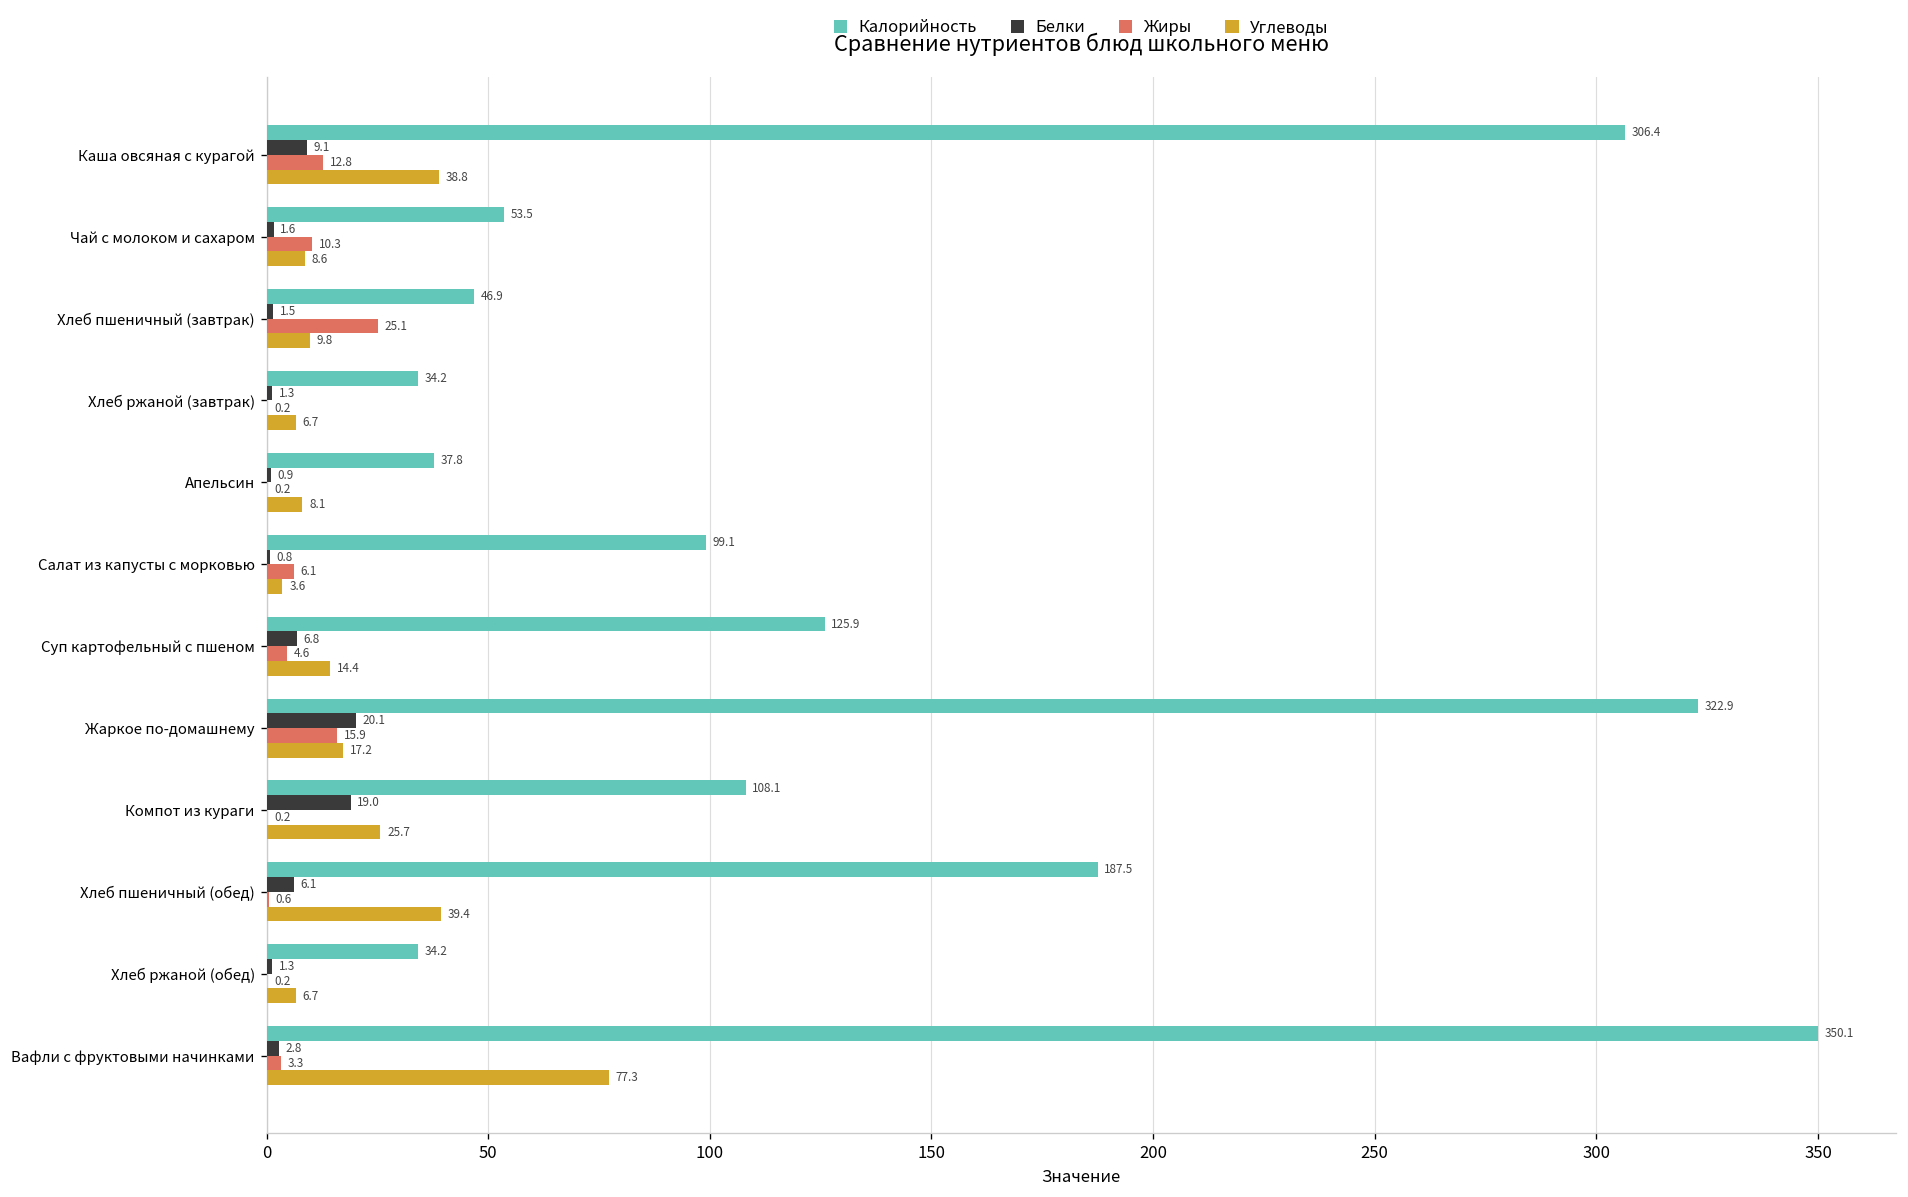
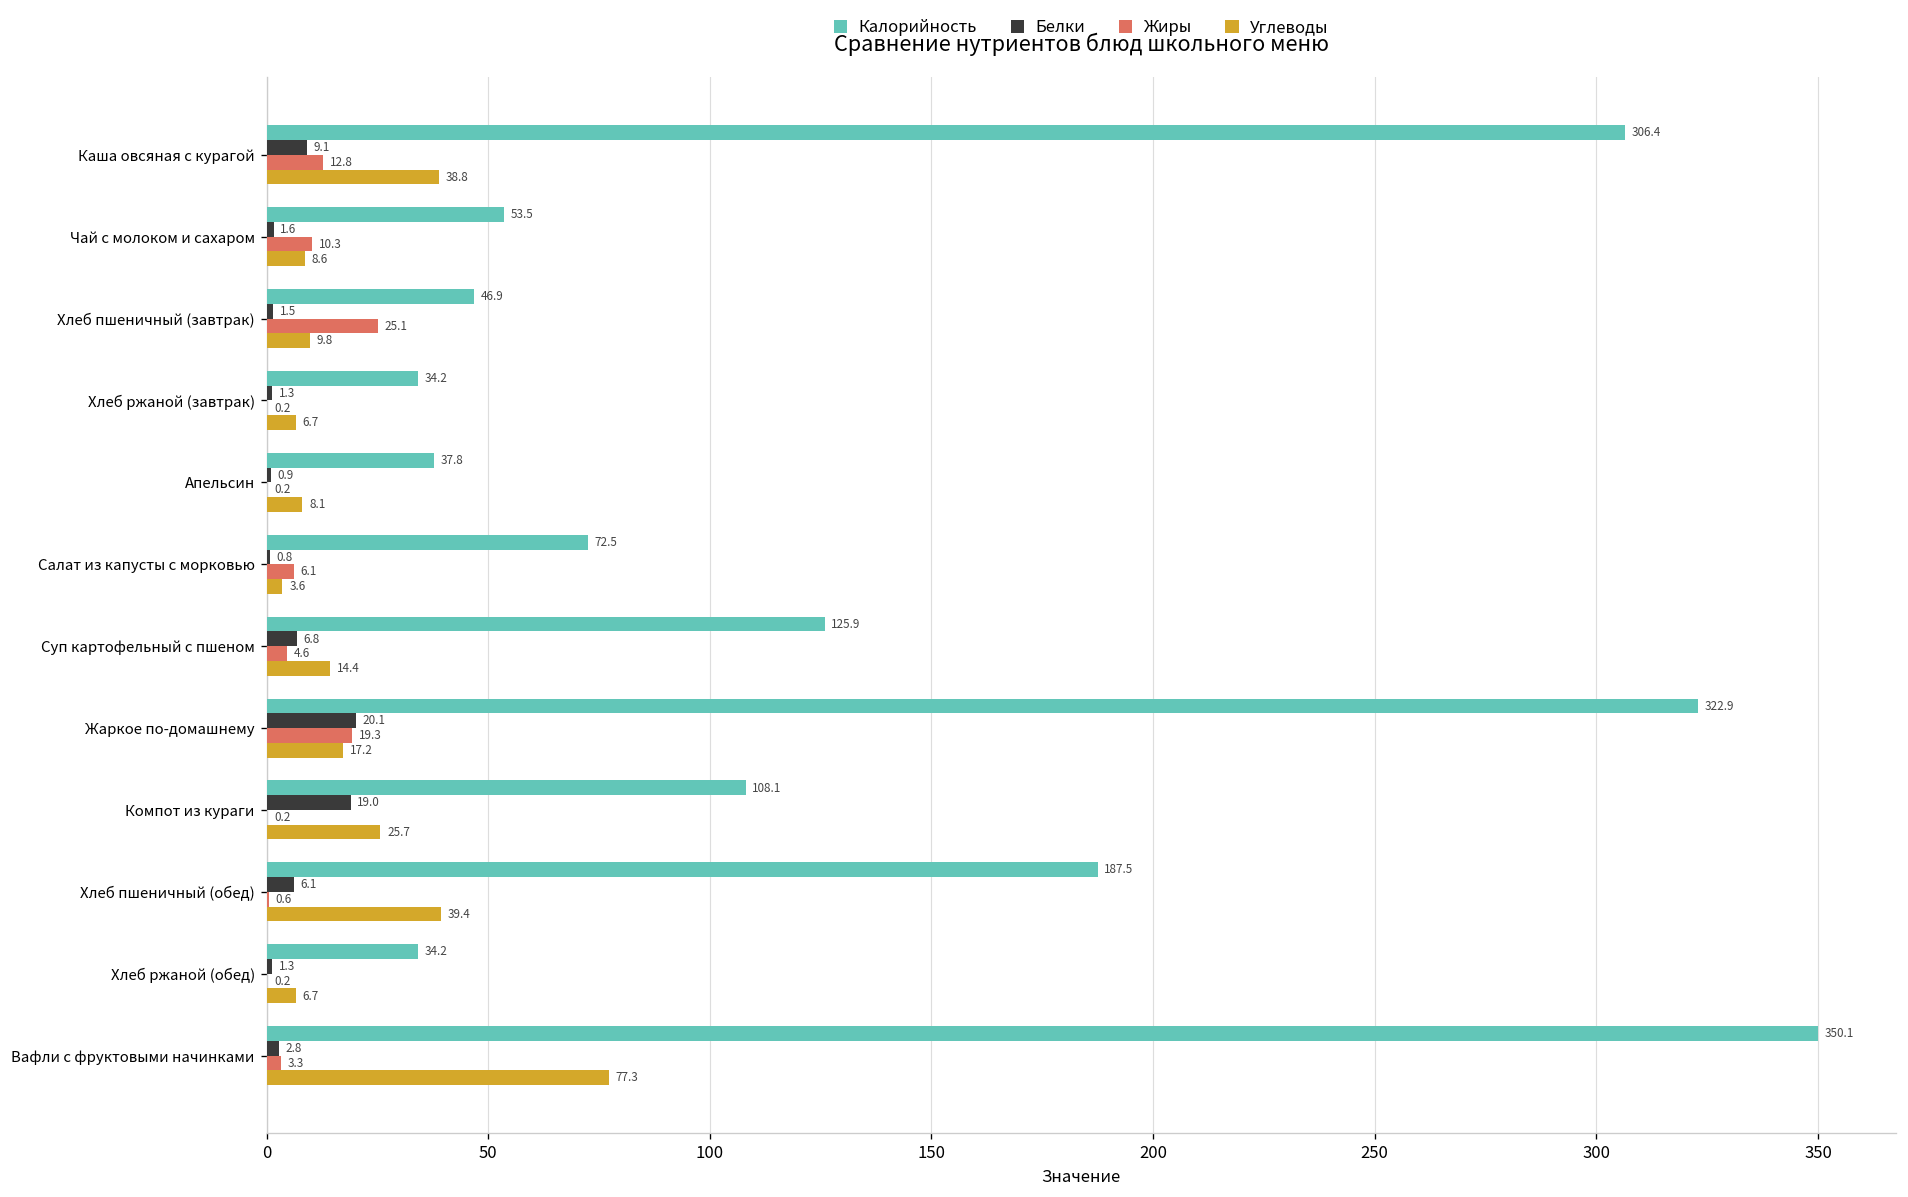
  {
    "Калорийность": {
      "Каша овсяная с курагой": 306.4,
      "Чай с молоком и сахаром": 53.5,
      "Хлеб пшеничный (завтрак)": 46.9,
      "Хлеб ржаной (завтрак)": 34.2,
      "Апельсин": 37.8,
-     "Салат из капусты с морковью": 99.1,
+     "Салат из капусты с морковью": 72.5,
      "Суп картофельный с пшеном": 125.9,
      "Жаркое по-домашнему": 322.9,
      "Компот из кураги": 108.1,
      "Хлеб пшеничный (обед)": 187.5,
      "Хлеб ржаной (обед)": 34.2,
      "Вафли с фруктовыми начинками": 350.1
    },
    "Белки": {
      "Каша овсяная с курагой": 9.1,
      "Чай с молоком и сахаром": 1.6,
      "Хлеб пшеничный (завтрак)": 1.5,
      "Хлеб ржаной (завтрак)": 1.3,
      "Апельсин": 0.9,
      "Салат из капусты с морковью": 0.8,
      "Суп картофельный с пшеном": 6.8,
      "Жаркое по-домашнему": 20.1,
      "Компот из кураги": 19.0,
      "Хлеб пшеничный (обед)": 6.1,
      "Хлеб ржаной (обед)": 1.3,
      "Вафли с фруктовыми начинками": 2.8
    },
    "Жиры": {
      "Каша овсяная с курагой": 12.8,
      "Чай с молоком и сахаром": 10.3,
      "Хлеб пшеничный (завтрак)": 25.1,
      "Хлеб ржаной (завтрак)": 0.2,
      "Апельсин": 0.2,
      "Салат из капусты с морковью": 6.1,
      "Суп картофельный с пшеном": 4.6,
-     "Жаркое по-домашнему": 15.9,
+     "Жаркое по-домашнему": 19.3,
      "Компот из кураги": 0.2,
      "Хлеб пшеничный (обед)": 0.6,
      "Хлеб ржаной (обед)": 0.2,
      "Вафли с фруктовыми начинками": 3.3
    },
    "Углеводы": {
      "Каша овсяная с курагой": 38.8,
      "Чай с молоком и сахаром": 8.6,
      "Хлеб пшеничный (завтрак)": 9.8,
      "Хлеб ржаной (завтрак)": 6.7,
      "Апельсин": 8.1,
      "Салат из капусты с морковью": 3.6,
      "Суп картофельный с пшеном": 14.4,
      "Жаркое по-домашнему": 17.2,
      "Компот из кураги": 25.7,
      "Хлеб пшеничный (обед)": 39.4,
      "Хлеб ржаной (обед)": 6.7,
      "Вафли с фруктовыми начинками": 77.3
    }
  }
